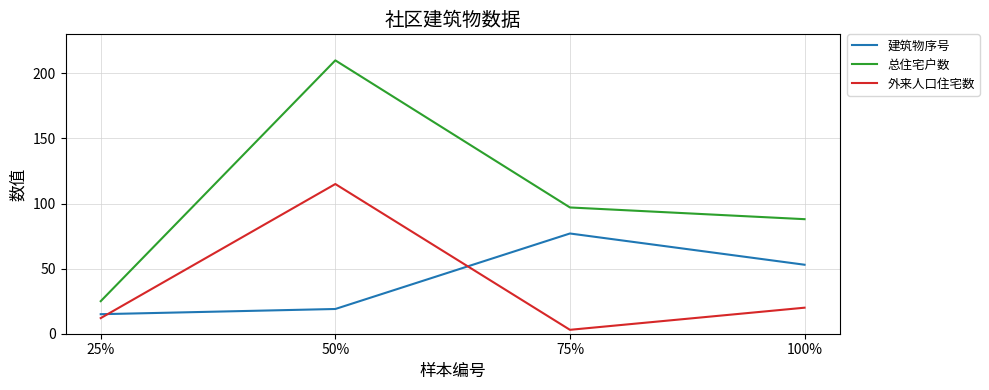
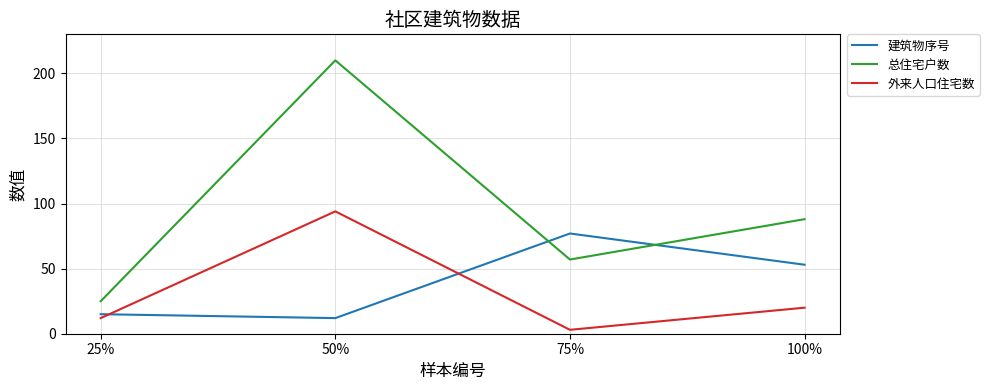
  {
    "建筑物序号": {
      "25%": 15,
-     "50%": 19,
+     "50%": 12,
      "75%": 77,
      "100%": 53
    },
    "总住宅户数": {
      "25%": 25,
      "50%": 210,
-     "75%": 97,
+     "75%": 57,
      "100%": 88
    },
    "外来人口住宅数": {
      "25%": 12,
-     "50%": 115,
+     "50%": 94,
      "75%": 3,
      "100%": 20
    }
  }
